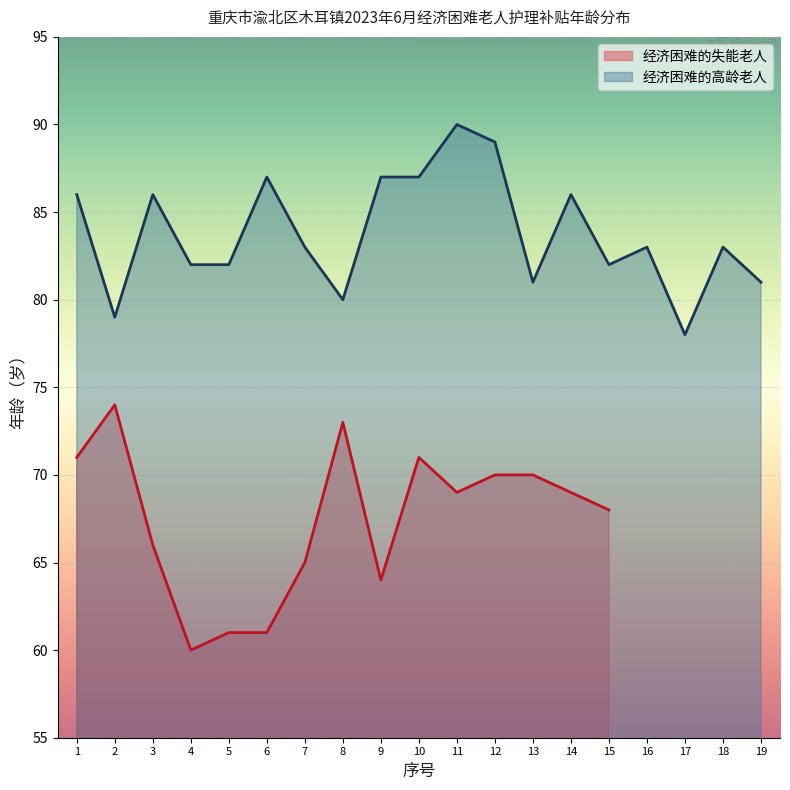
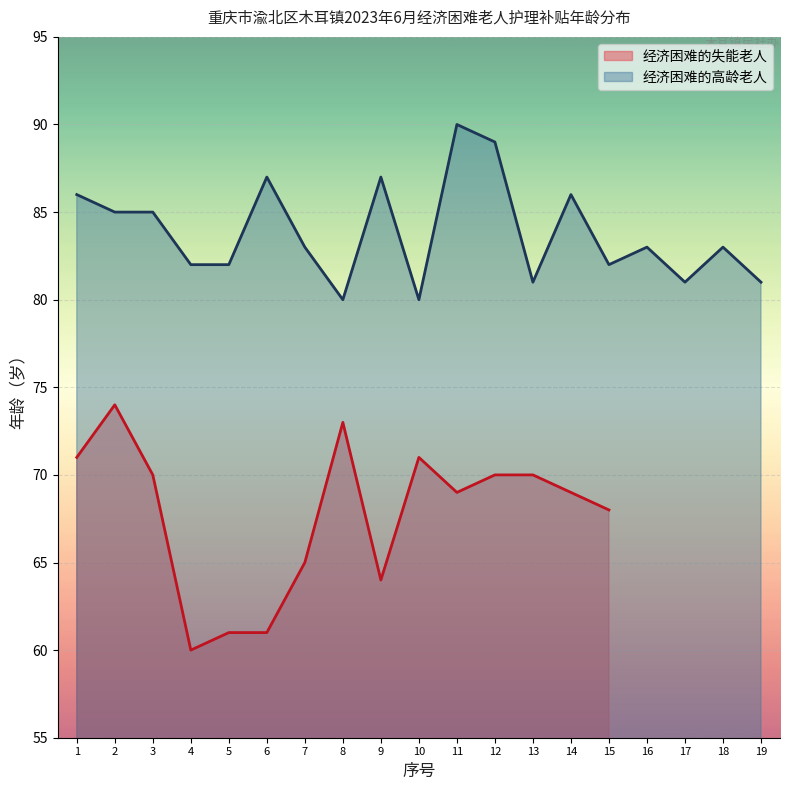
  {
    "经济困难的失能老人": {
      "1": 71,
      "2": 74,
-     "3": 66,
+     "3": 70,
      "4": 60,
      "5": 61,
      "6": 61,
      "7": 65,
      "8": 73,
      "9": 64,
      "10": 71,
      "11": 69,
      "12": 70,
      "13": 70,
      "14": 69,
      "15": 68
    },
    "经济困难的高龄老人": {
      "1": 86,
-     "2": 79,
-     "3": 86,
+     "2": 85,
+     "3": 85,
      "4": 82,
      "5": 82,
      "6": 87,
      "7": 83,
      "8": 80,
      "9": 87,
-     "10": 87,
+     "10": 80,
      "11": 90,
      "12": 89,
      "13": 81,
      "14": 86,
      "15": 82,
      "16": 83,
-     "17": 78,
+     "17": 81,
      "18": 83,
      "19": 81
    }
  }
